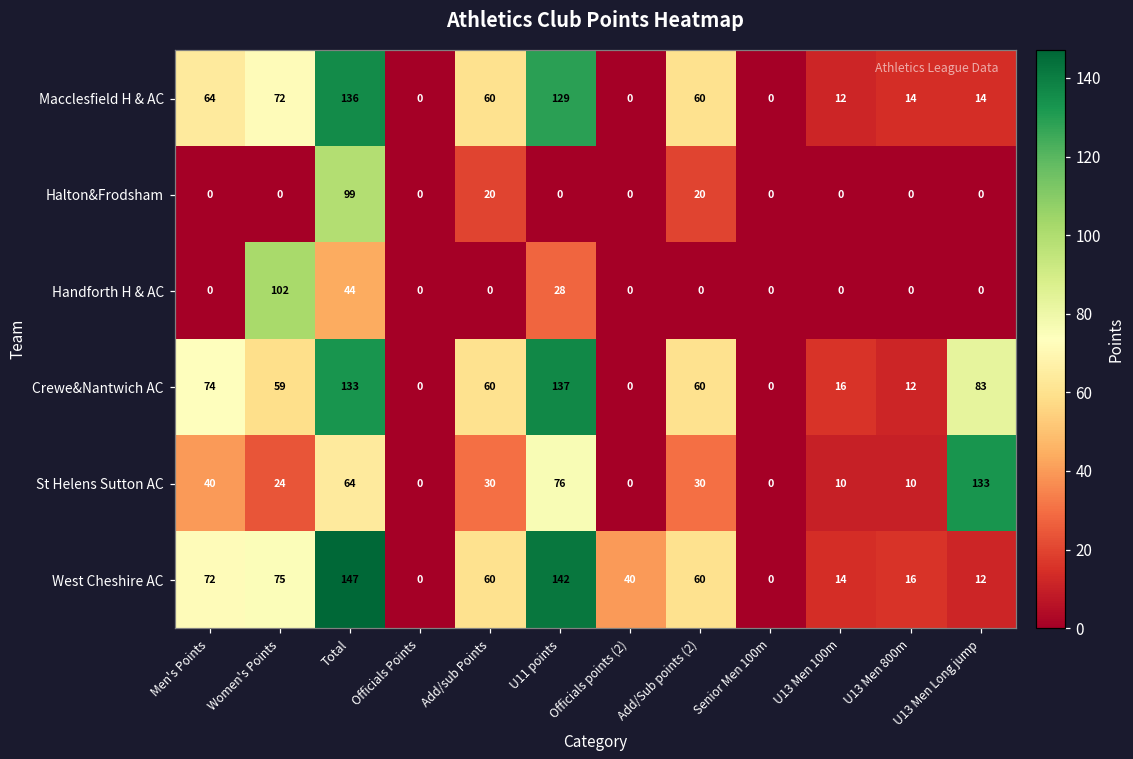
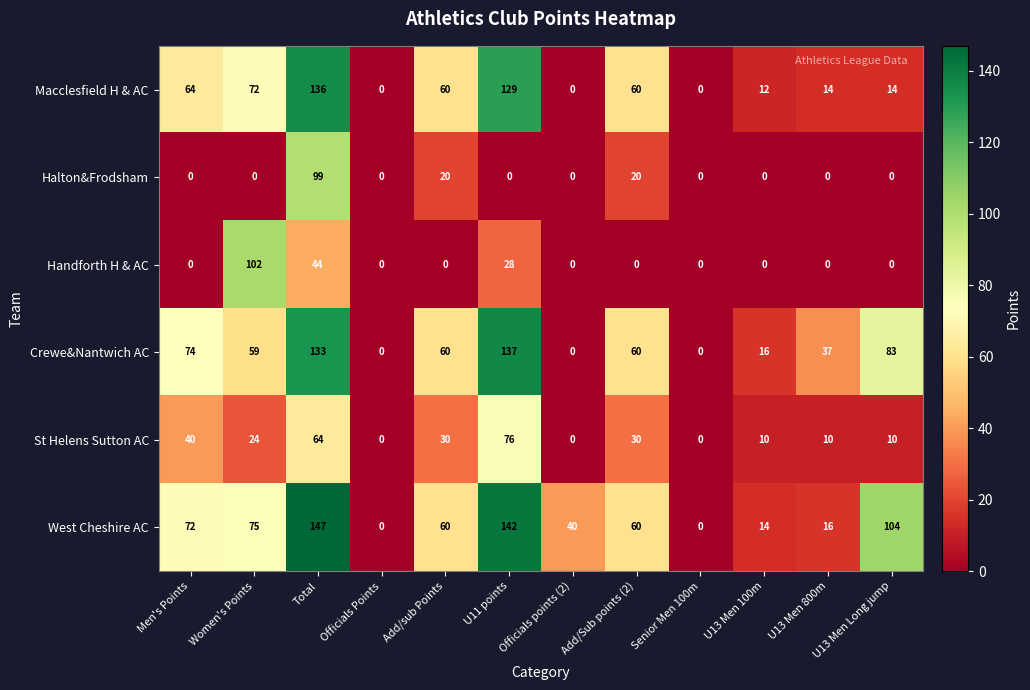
  {
    "Macclesfield H & AC": {
      "Men's Points": 64,
      "Women's Points": 72,
      "Total": 136,
      "Officials Points": 0,
      "Add/sub Points": 60,
      "U11 points": 129,
      "Officials points (2)": 0,
      "Add/Sub points (2)": 60,
      "Senior Men 100m": 0,
      "U13 Men 100m": 12,
      "U13 Men Long jump": 14
    },
    "Halton&Frodsham": {
      "Men's Points": 0,
      "Women's Points": 0,
      "Total": 99,
      "Officials Points": 0,
      "Add/sub Points": 20,
      "U11 points": 0,
      "Officials points (2)": 0,
      "Add/Sub points (2)": 20,
      "Senior Men 100m": 0,
      "U13 Men 100m": 0,
      "U13 Men 800m": 0,
      "U13 Men Long jump": 0
    },
    "Handforth H & AC": {
      "Men's Points": 0,
      "Women's Points": 102,
      "Total": 44,
      "Officials Points": 0,
      "Add/sub Points": 0,
      "U11 points": 28,
      "Officials points (2)": 0,
      "Add/Sub points (2)": 0,
      "Senior Men 100m": 0,
      "U13 Men 100m": 0,
      "U13 Men 800m": 0,
      "U13 Men Long jump": 0
    },
    "Crewe&Nantwich AC": {
      "Men's Points": 74,
      "Women's Points": 59,
      "Total": 133,
      "Officials Points": 0,
      "Add/sub Points": 60,
      "U11 points": 137,
      "Officials points (2)": 0,
      "Add/Sub points (2)": 60,
      "Senior Men 100m": 0,
      "U13 Men 100m": 16,
-     "U13 Men 800m": 12,
+     "U13 Men 800m": 37,
      "U13 Men Long jump": 83
    },
    "St Helens Sutton AC": {
      "Men's Points": 40,
      "Women's Points": 24,
      "Total": 64,
      "Officials Points": 0,
      "Add/sub Points": 30,
      "U11 points": 76,
      "Officials points (2)": 0,
      "Add/Sub points (2)": 30,
      "Senior Men 100m": 0,
      "U13 Men 100m": 10,
      "U13 Men 800m": 10,
-     "U13 Men Long jump": 133
+     "U13 Men Long jump": 10
    },
    "West Cheshire AC": {
      "Men's Points": 72,
      "Women's Points": 75,
      "Total": 147,
      "Officials Points": 0,
      "Add/sub Points": 60,
      "U11 points": 142,
      "Officials points (2)": 40,
      "Add/Sub points (2)": 60,
      "Senior Men 100m": 0,
      "U13 Men 100m": 14,
      "U13 Men 800m": 16,
-     "U13 Men Long jump": 12
+     "U13 Men Long jump": 104
    }
  }
